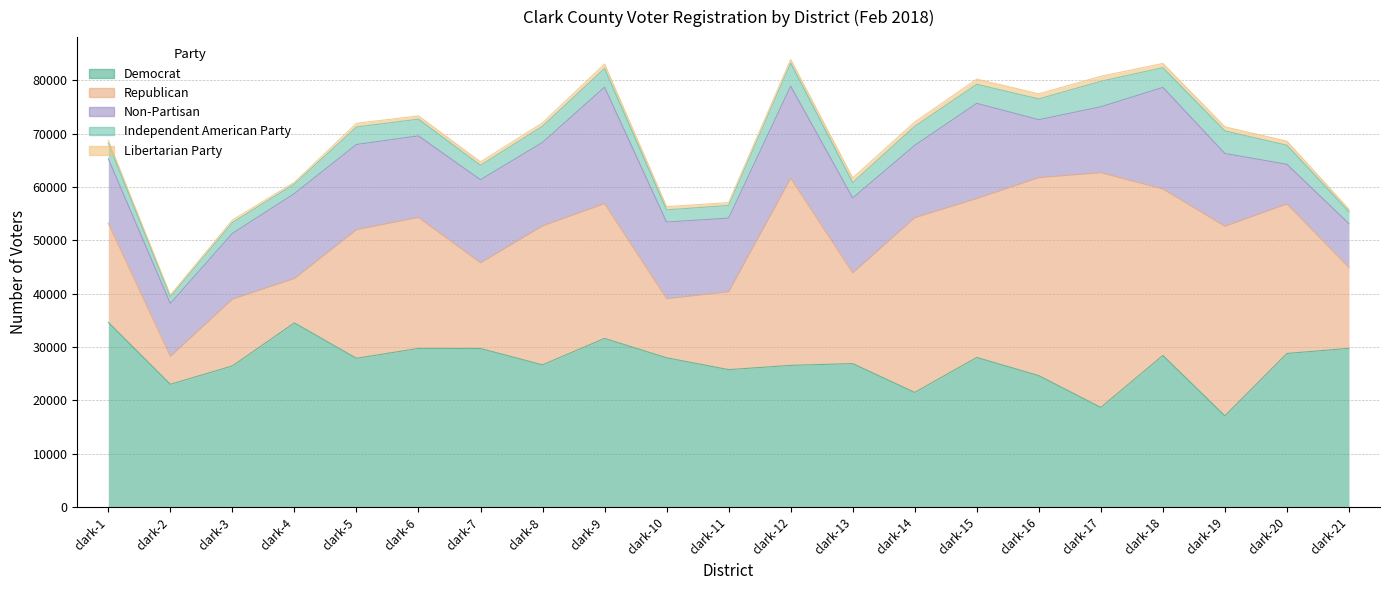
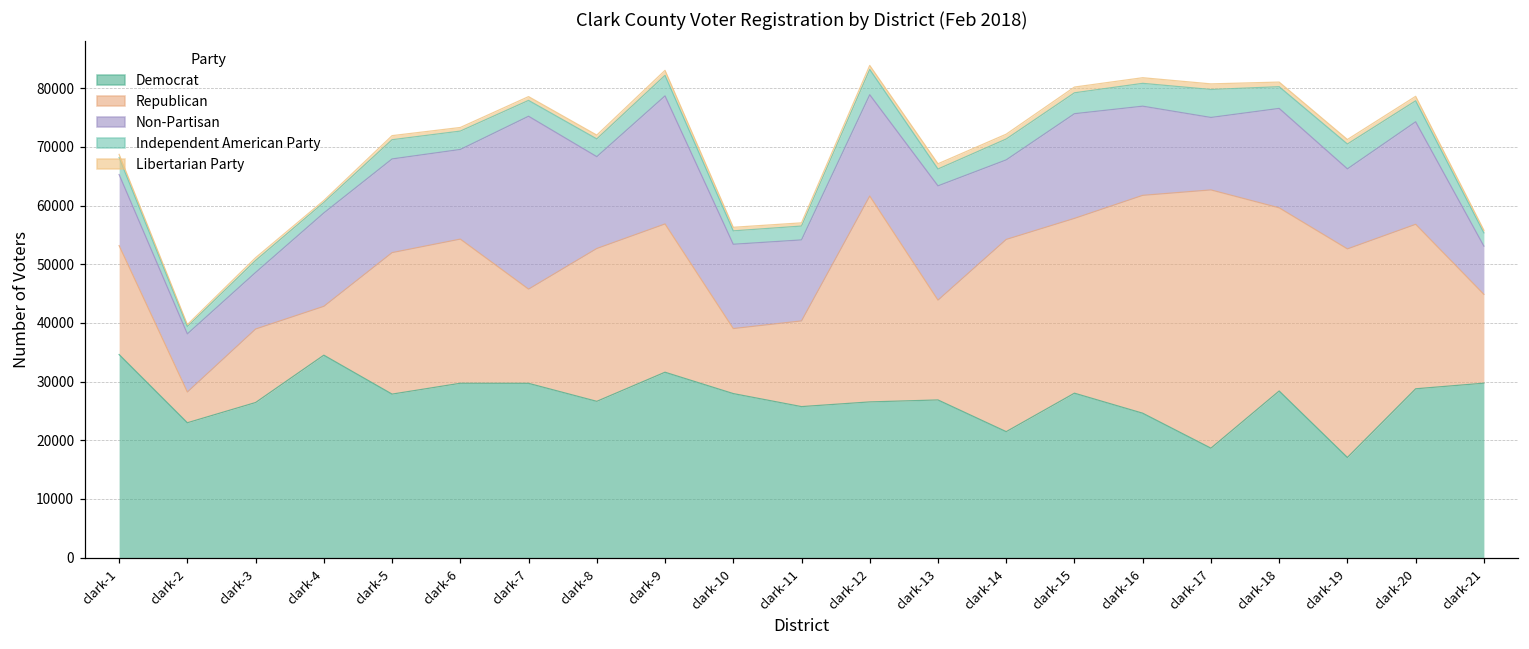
  {
    "Non-Partisan": {
      "clark-1": 12000,
      "clark-2": 10000,
-     "clark-3": 12000,
+     "clark-3": 10000,
      "clark-4": 16000,
      "clark-5": 16000,
      "clark-6": 15000,
-     "clark-7": 16000,
+     "clark-7": 29000,
      "clark-8": 16000,
      "clark-9": 22000,
      "clark-10": 14000,
      "clark-11": 14000,
      "clark-12": 17000,
-     "clark-13": 14000,
+     "clark-13": 19000,
      "clark-14": 14000,
      "clark-15": 18000,
-     "clark-16": 11000,
+     "clark-16": 15000,
      "clark-17": 12000,
-     "clark-18": 19000,
+     "clark-18": 17000,
      "clark-19": 14000,
-     "clark-20": 7000,
+     "clark-20": 17000,
      "clark-21": 8000
    }
  }
